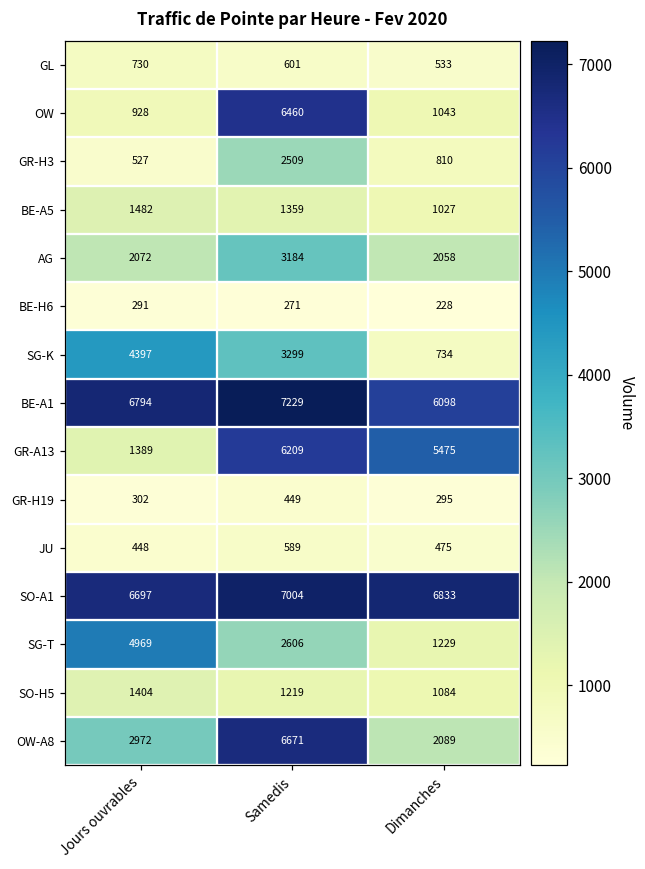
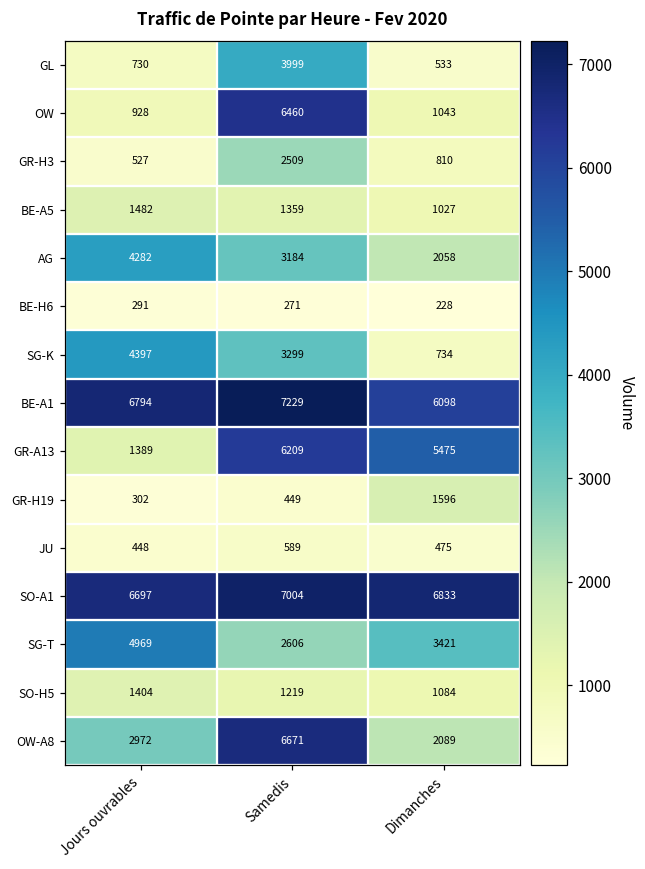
  {
    "GL": {
      "Jours ouvrables": 730,
-     "Samedis": 601,
+     "Samedis": 3999,
      "Dimanches": 533
    },
    "OW": {
      "Jours ouvrables": 928,
      "Samedis": 6460,
      "Dimanches": 1043
    },
    "GR-H3": {
      "Jours ouvrables": 527,
      "Samedis": 2509,
      "Dimanches": 810
    },
    "BE-A5": {
      "Jours ouvrables": 1482,
      "Samedis": 1359,
      "Dimanches": 1027
    },
    "AG": {
-     "Jours ouvrables": 2072,
+     "Jours ouvrables": 4282,
      "Samedis": 3184,
      "Dimanches": 2058
    },
    "BE-H6": {
      "Jours ouvrables": 291,
      "Samedis": 271,
      "Dimanches": 228
    },
    "SG-K": {
      "Jours ouvrables": 4397,
      "Samedis": 3299,
      "Dimanches": 734
    },
    "BE-A1": {
      "Jours ouvrables": 6794,
      "Samedis": 7229,
      "Dimanches": 6098
    },
    "GR-A13": {
      "Jours ouvrables": 1389,
      "Samedis": 6209,
      "Dimanches": 5475
    },
    "GR-H19": {
      "Jours ouvrables": 302,
      "Samedis": 449,
-     "Dimanches": 295
+     "Dimanches": 1596
    },
    "JU": {
      "Jours ouvrables": 448,
      "Samedis": 589,
      "Dimanches": 475
    },
    "SO-A1": {
      "Jours ouvrables": 6697,
      "Samedis": 7004,
      "Dimanches": 6833
    },
    "SG-T": {
      "Jours ouvrables": 4969,
      "Samedis": 2606,
-     "Dimanches": 1229
+     "Dimanches": 3421
    },
    "SO-H5": {
      "Jours ouvrables": 1404,
      "Samedis": 1219,
      "Dimanches": 1084
    },
    "OW-A8": {
      "Jours ouvrables": 2972,
      "Samedis": 6671,
      "Dimanches": 2089
    }
  }
